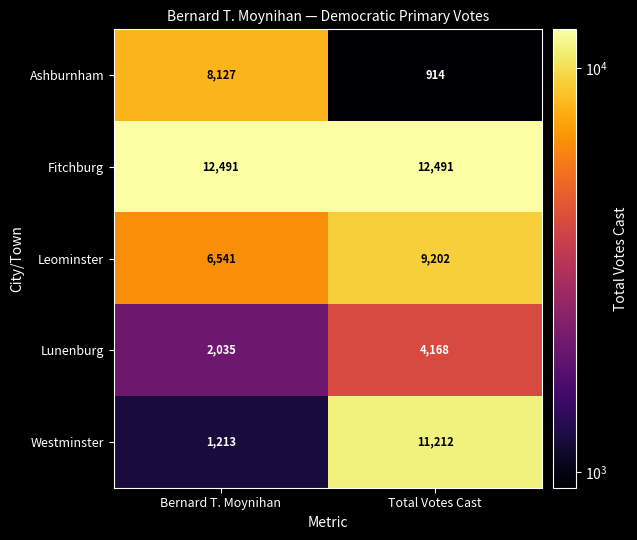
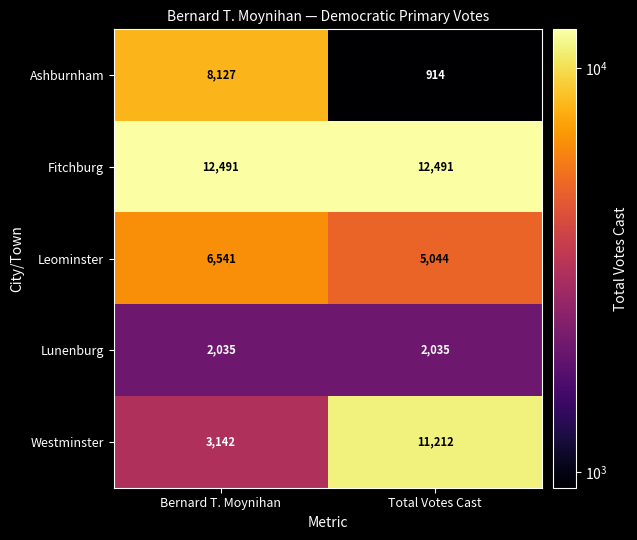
  {
    "Ashburnham": {
      "Bernard T. Moynihan": "8,127",
      "Total Votes Cast": "914"
    },
    "Fitchburg": {
      "Bernard T. Moynihan": "12,491",
      "Total Votes Cast": "12,491"
    },
    "Leominster": {
      "Bernard T. Moynihan": "6,541",
-     "Total Votes Cast": "9,202"
+     "Total Votes Cast": "5,044"
    },
    "Lunenburg": {
      "Bernard T. Moynihan": "2,035",
-     "Total Votes Cast": "4,168"
+     "Total Votes Cast": "2,035"
    },
    "Westminster": {
-     "Bernard T. Moynihan": "1,213",
+     "Bernard T. Moynihan": "3,142",
      "Total Votes Cast": "11,212"
    }
  }
